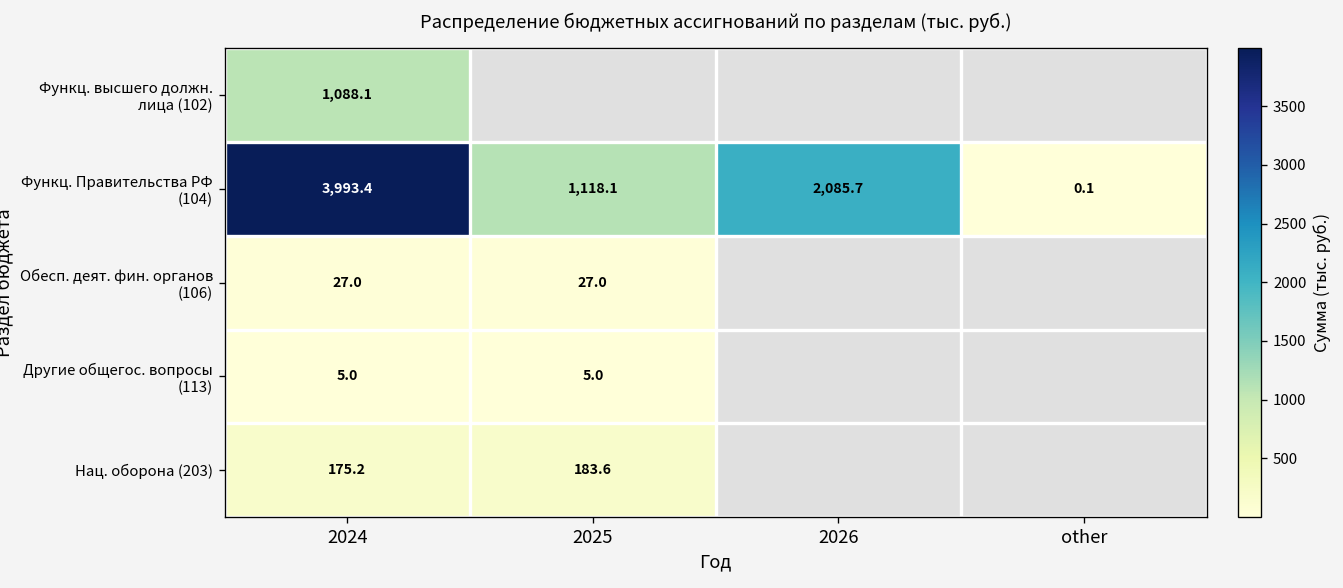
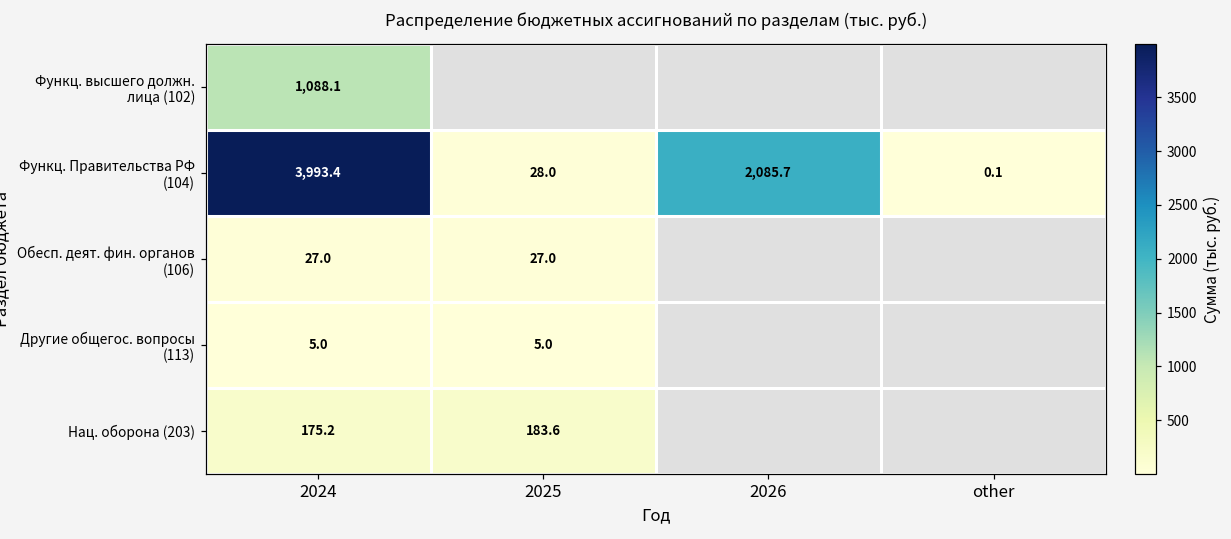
  {
    "Функц. высшего должн. лица (102)": {
      "2024": "1,088.1"
    },
    "Функц. Правительства РФ (104)": {
      "2024": "3,993.4",
-     "2025": "1,118.1",
+     "2025": "28.0",
      "2026": "2,085.7",
      "other": "0.1"
    },
    "Обесп. деят. фин. органов (106)": {
      "2024": "27.0",
      "2025": "27.0"
    },
    "Другие общегос. вопросы (113)": {
      "2024": "5.0",
      "2025": "5.0"
    },
    "Нац. оборона (203)": {
      "2024": "175.2",
      "2025": "183.6"
    }
  }
